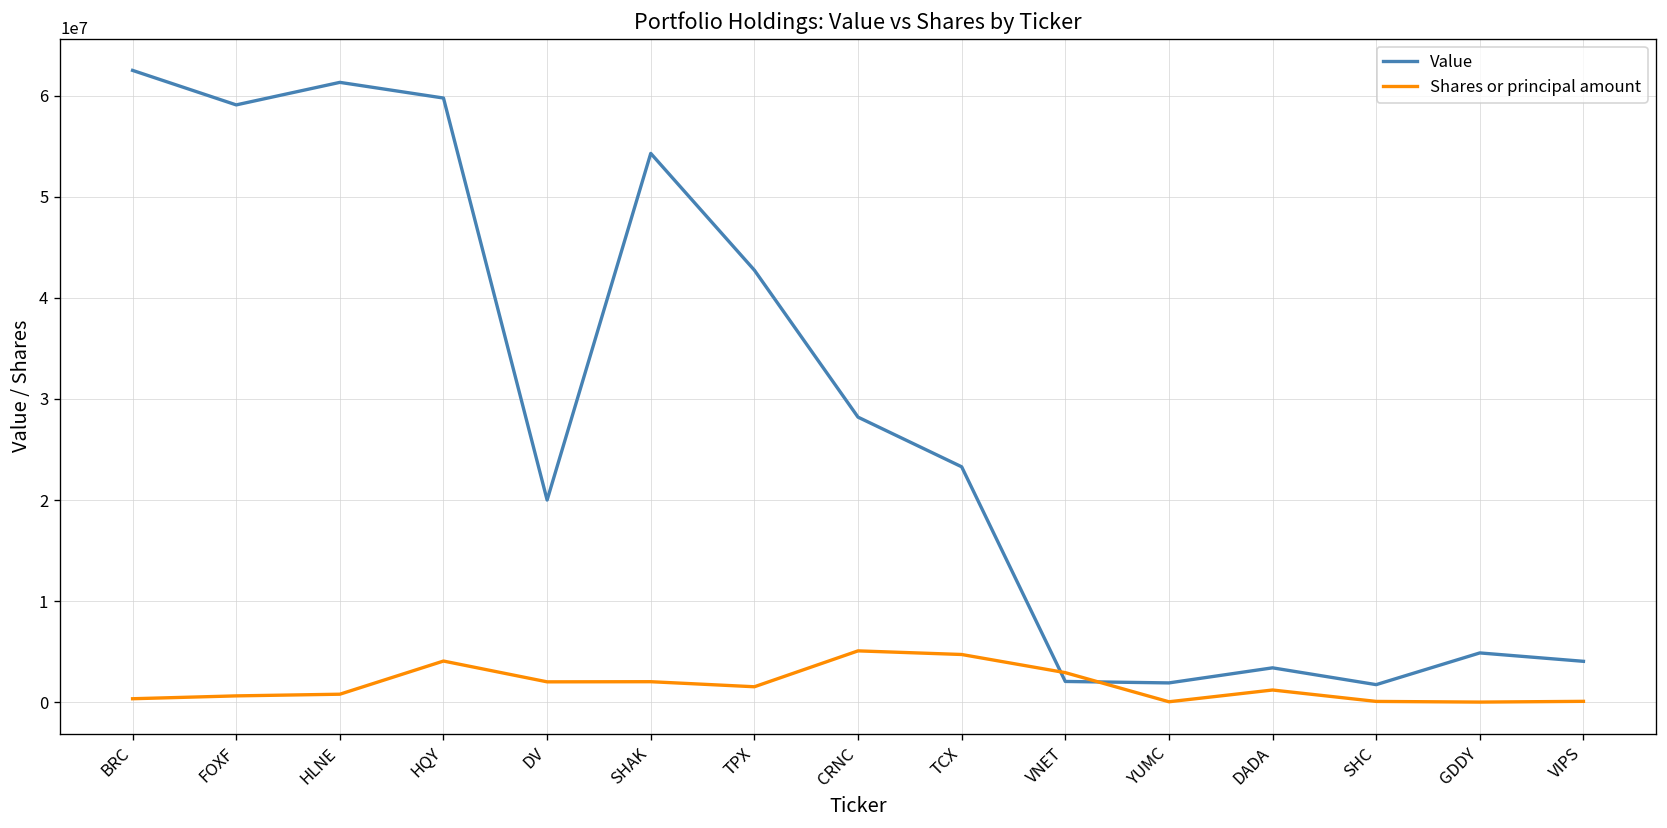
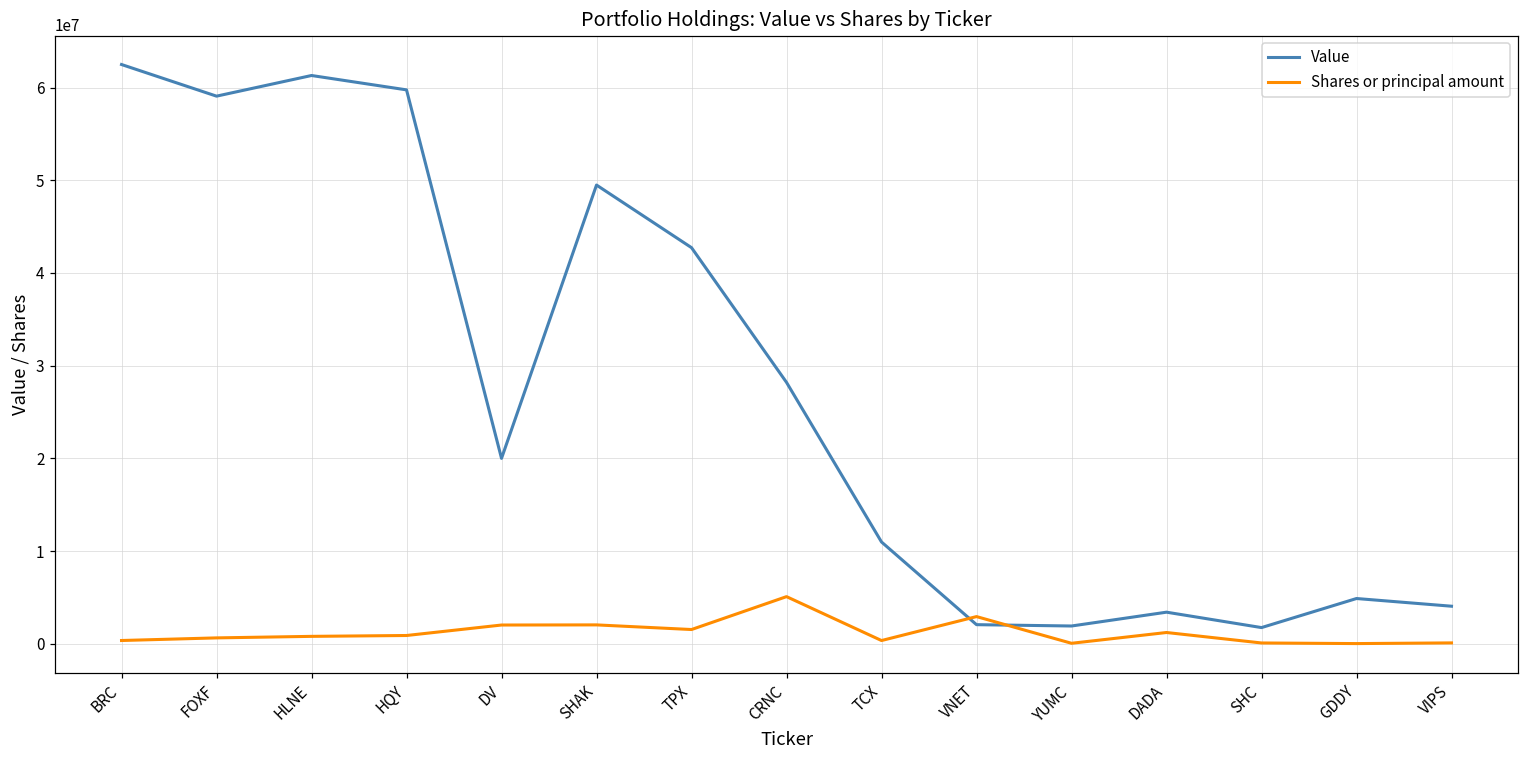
  {
    "Value": {
      "BRC": 62000000,
      "FOXF": 59000000,
      "HLNE": 61000000,
      "HQY": 60000000,
      "DV": 20000000,
-     "SHAK": 54000000,
+     "SHAK": 49000000,
      "TPX": 43000000,
      "CRNC": 28000000,
-     "TCX": 23000000,
+     "TCX": 11000000,
      "VNET": 2000000,
      "YUMC": 2000000,
      "DADA": 3000000,
      "SHC": 2000000,
      "GDDY": 5000000,
      "VIPS": 4000000
    },
    "Shares or principal amount": {
      "BRC": 0,
      "FOXF": 1000000,
      "HLNE": 1000000,
-     "HQY": 4000000,
+     "HQY": 1000000,
      "DV": 2000000,
      "SHAK": 2000000,
      "TPX": 2000000,
      "CRNC": 5000000,
-     "TCX": 5000000,
+     "TCX": 0,
      "VNET": 3000000,
      "YUMC": 0,
      "DADA": 1000000,
      "SHC": 0,
      "GDDY": 0,
      "VIPS": 0
    }
  }
